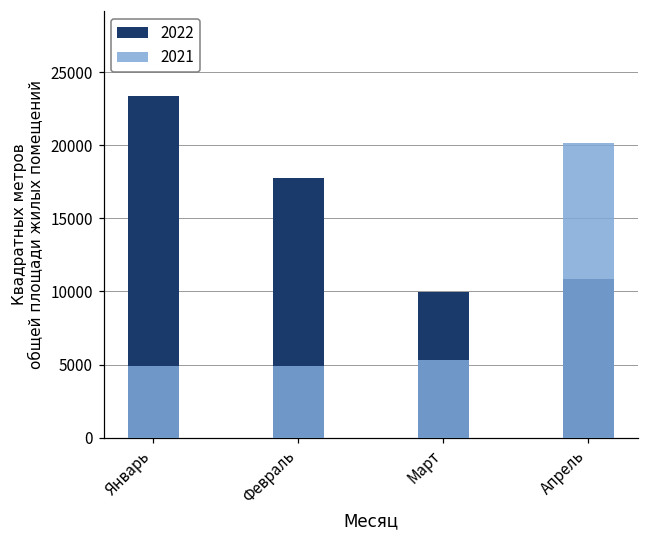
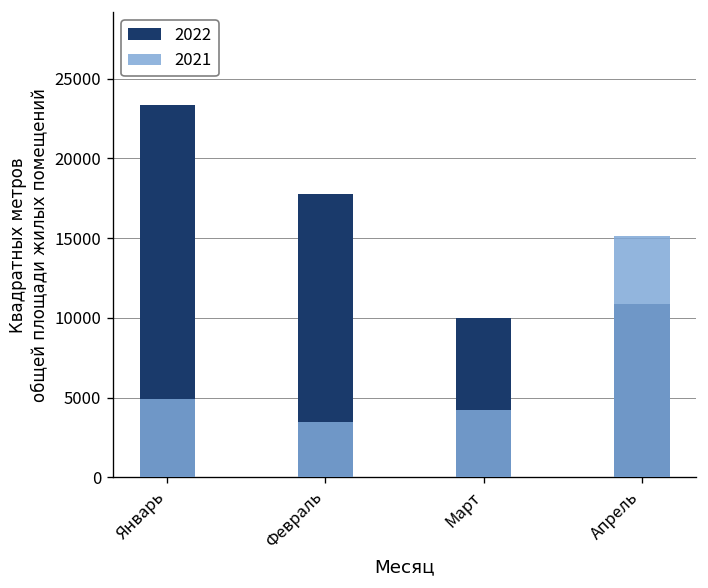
  {
    "2022": {
      "Январь": 23300,
      "Февраль": 17700,
      "Март": 10000
    },
    "2021": {
-     "Февраль": 4900,
-     "Март": 5300,
-     "Апрель": 20100
+     "Февраль": 3500,
+     "Март": 4200,
+     "Апрель": 15100
    }
  }
